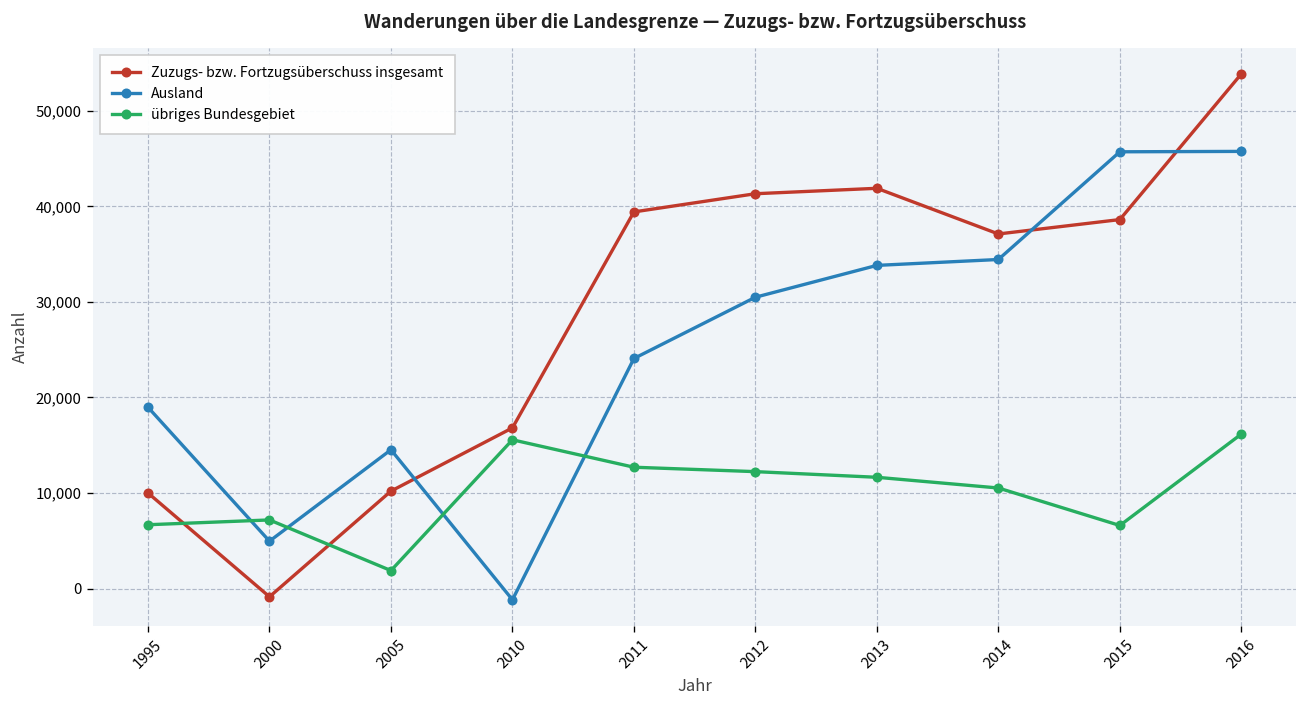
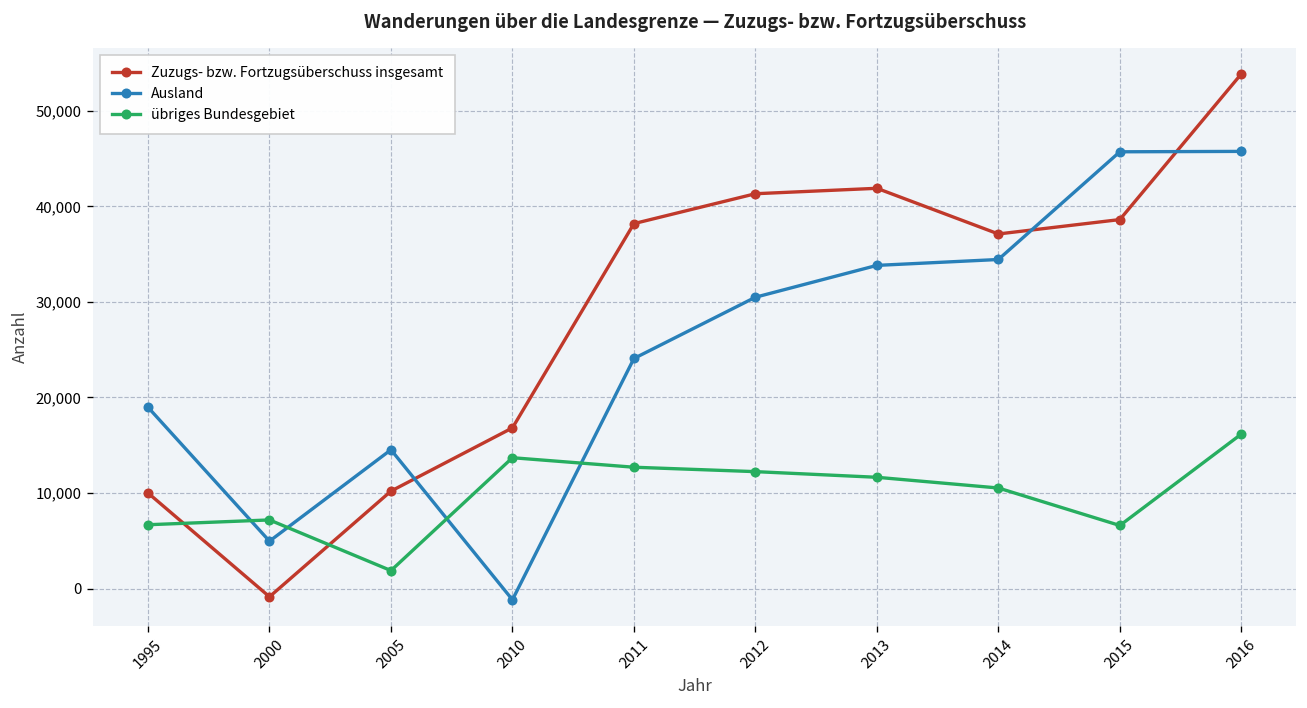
  {
    "Zuzugs- bzw. Fortzugsüberschuss insgesamt": {
      "1995": "10,000",
      "2000": "-1,000",
      "2005": "10,000",
      "2010": "17,000",
-     "2011": "39,000",
+     "2011": "38,000",
      "2012": "41,000",
      "2013": "42,000",
      "2014": "37,000",
      "2015": "39,000",
      "2016": "54,000"
    },
    "Ausland": {
      "1995": "19,000",
      "2000": "5,000",
      "2005": "15,000",
      "2010": "-1,000",
      "2011": "24,000",
      "2012": "30,000",
      "2013": "34,000",
      "2014": "34,000",
      "2015": "46,000",
      "2016": "46,000"
    },
    "übriges Bundesgebiet": {
      "1995": "7,000",
      "2000": "7,000",
      "2005": "2,000",
-     "2010": "16,000",
+     "2010": "14,000",
      "2011": "13,000",
      "2012": "12,000",
      "2013": "12,000",
      "2014": "11,000",
      "2015": "7,000",
      "2016": "16,000"
    }
  }
